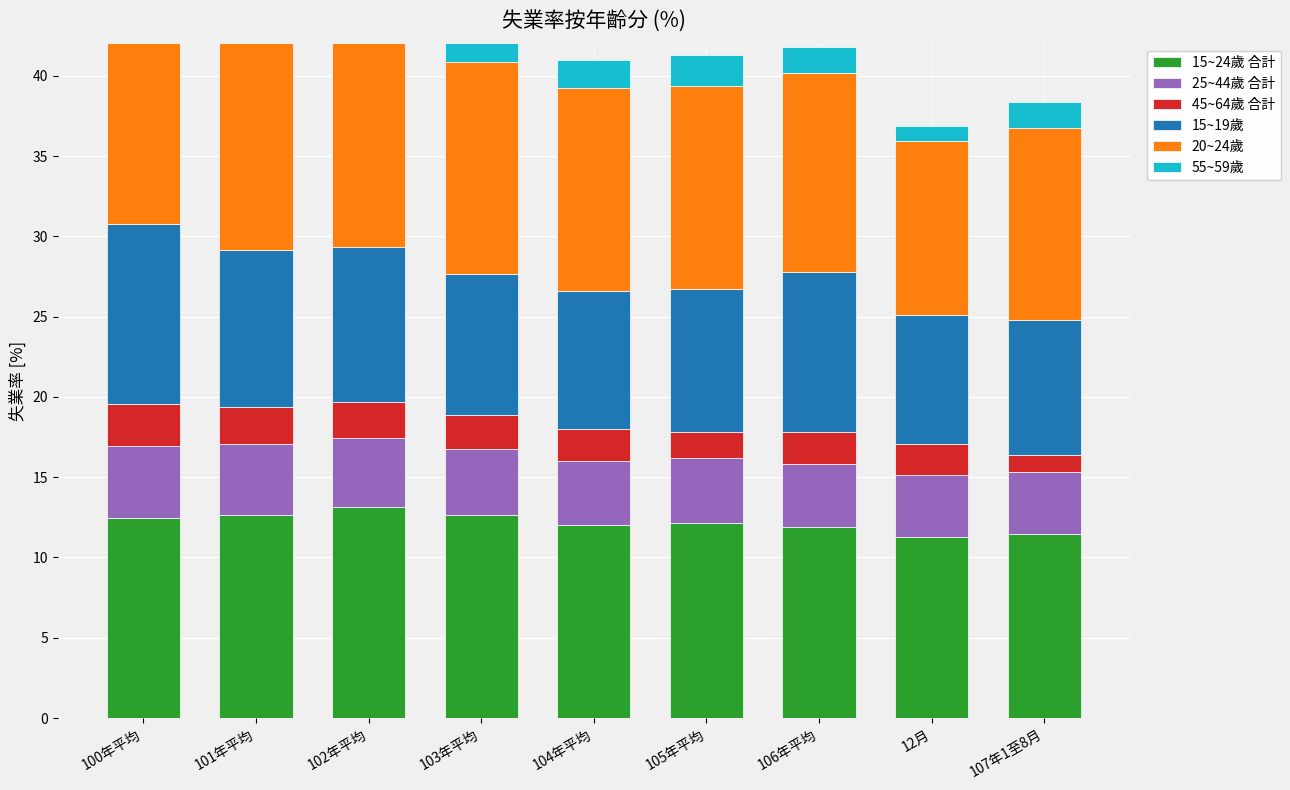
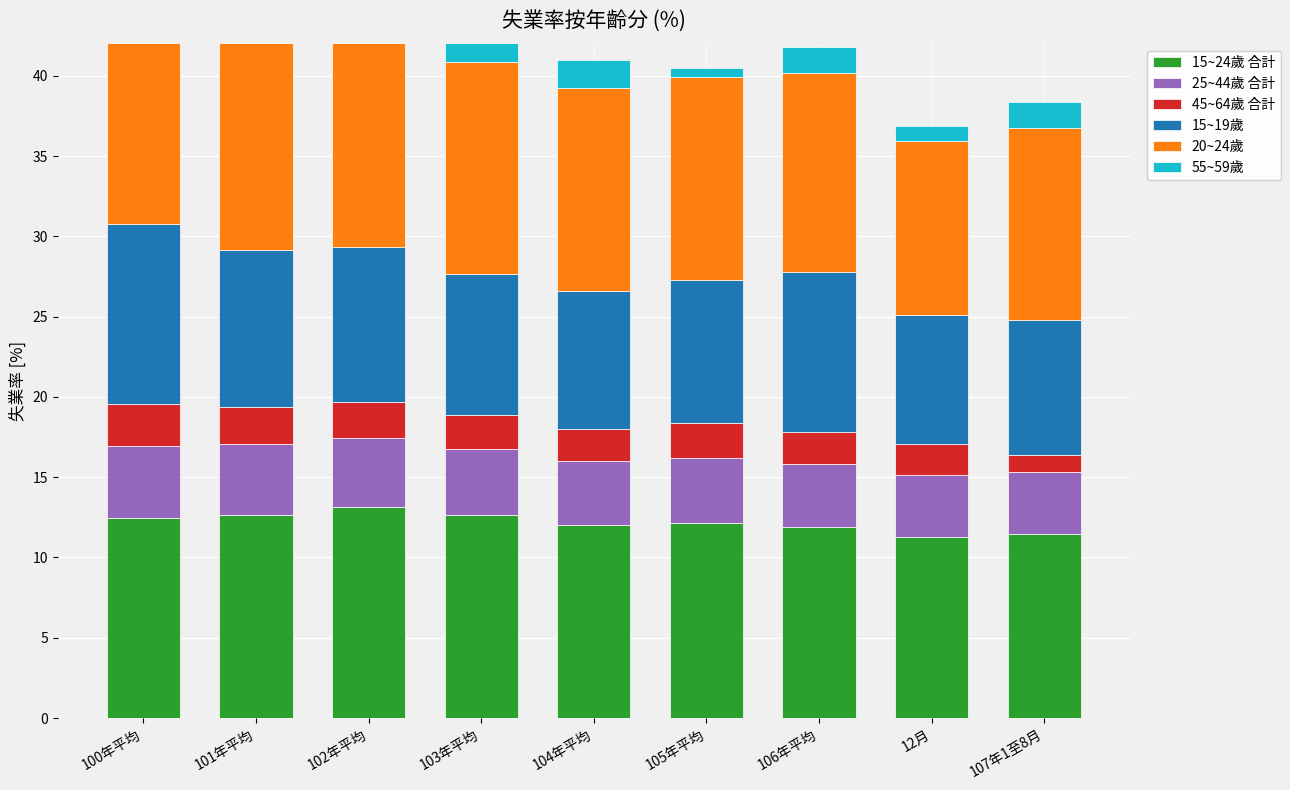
  {
    "15~24歲 合計": {
      "100年平均": 12.5,
      "101年平均": 12.7,
      "102年平均": 13.2,
      "103年平均": 12.6,
      "104年平均": 12.1,
      "105年平均": 12.1,
      "106年平均": 11.9,
      "12月": 11.3,
      "107年1至8月": 11.5
    },
    "25~44歲 合計": {
      "100年平均": 4.5,
      "101年平均": 4.4,
      "102年平均": 4.3,
      "103年平均": 4.1,
      "104年平均": 4.0,
      "105年平均": 4.1,
      "106年平均": 3.9,
      "12月": 3.8,
      "107年1至8月": 3.9
    },
    "45~64歲 合計": {
      "100年平均": 2.6,
      "101年平均": 2.3,
      "102年平均": 2.3,
      "103年平均": 2.1,
      "104年平均": 2.0,
-     "105年平均": 1.6,
+     "105年平均": 2.1,
      "106年平均": 2.0,
      "12月": 1.9,
      "107年1至8月": 1.1
    },
    "15~19歲": {
      "100年平均": 11.2,
      "101年平均": 9.8,
      "102年平均": 9.6,
      "103年平均": 8.8,
      "104年平均": 8.6,
      "105年平均": 8.9,
      "106年平均": 10.0,
      "12月": 8.0,
      "107年1至8月": 8.4
    },
    "20~24歲": {
      "103年平均": 13.3,
      "104年平均": 12.6,
      "105年平均": 12.6,
      "106年平均": 12.4,
      "12月": 10.9,
      "107年1至8月": 11.9
    },
    "55~59歲": {
      "104年平均": 1.8,
-     "105年平均": 1.9,
+     "105年平均": 0.6,
      "106年平均": 1.6,
      "12月": 0.9,
      "107年1至8月": 1.6
    }
  }
